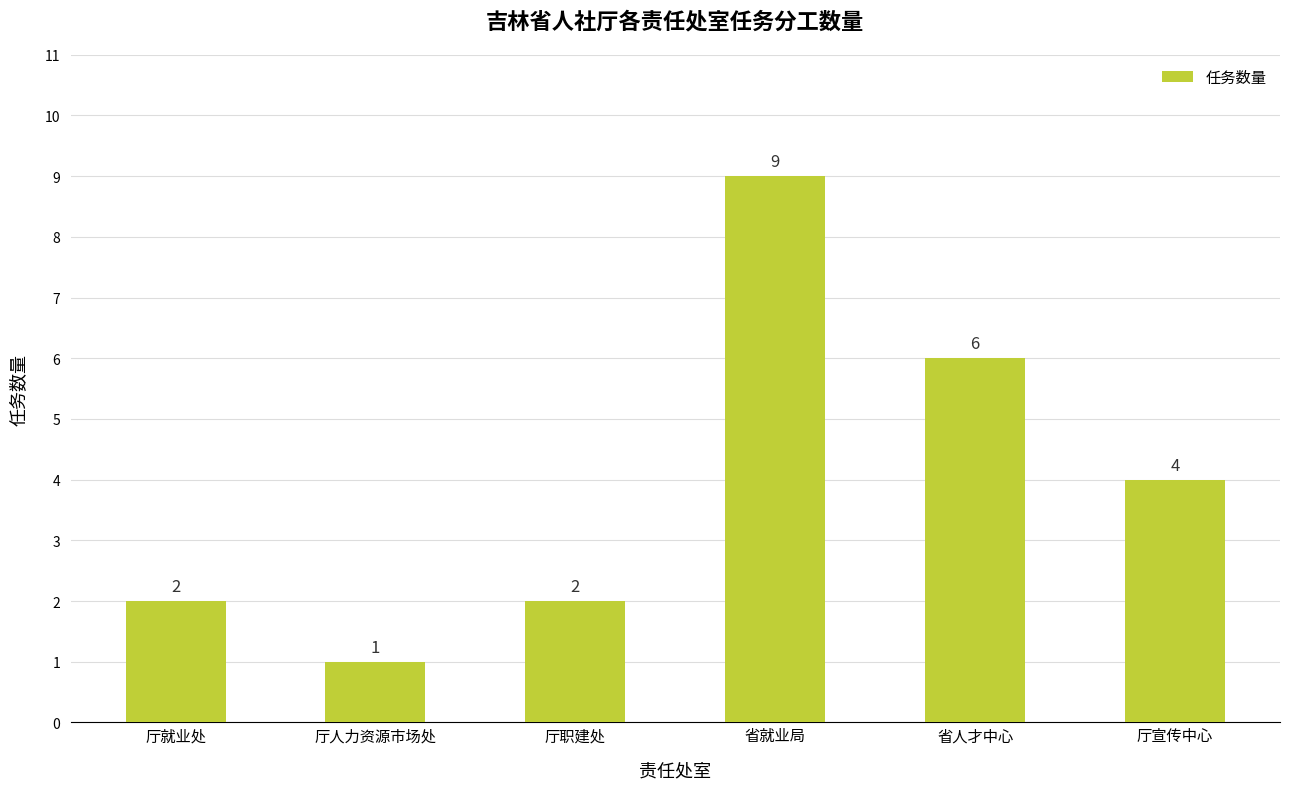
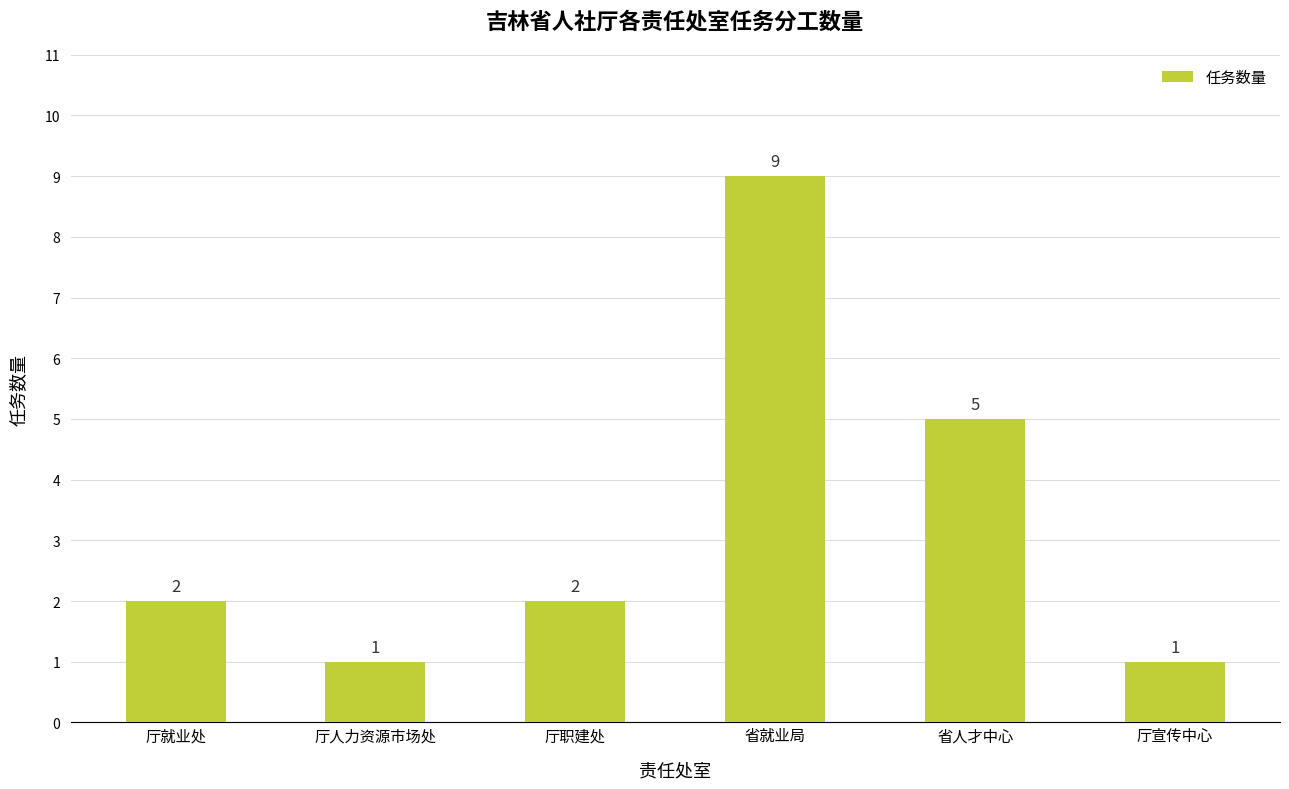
  {
    "厅就业处": 2,
    "厅人力资源市场处": 1,
    "厅职建处": 2,
    "省就业局": 9,
-   "省人才中心": 6,
-   "厅宣传中心": 4
+   "省人才中心": 5,
+   "厅宣传中心": 1
  }
